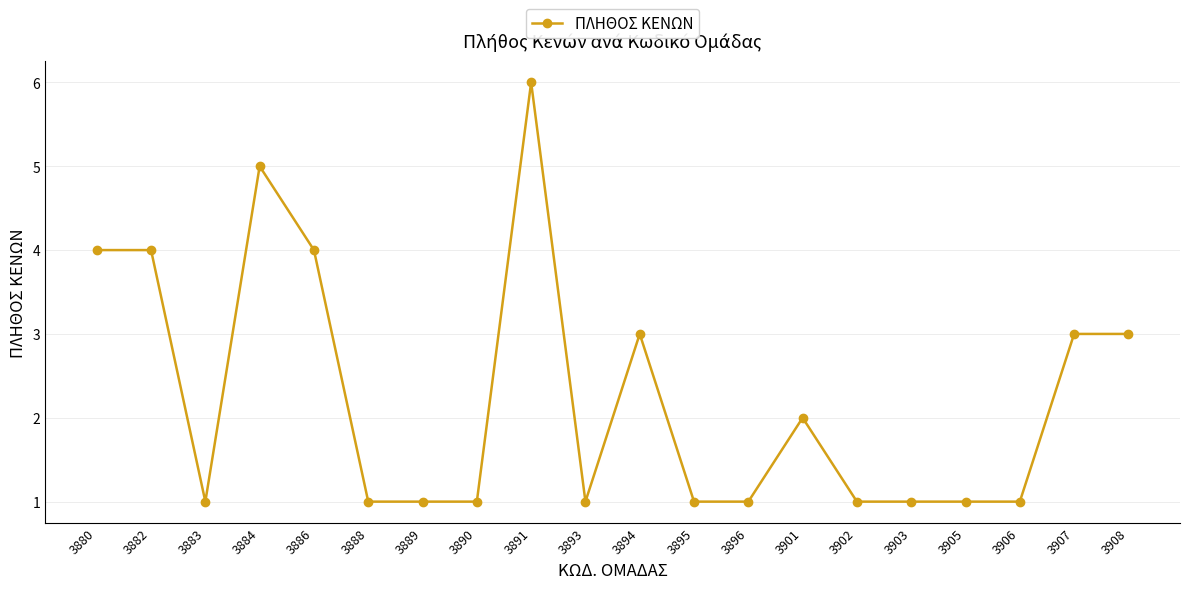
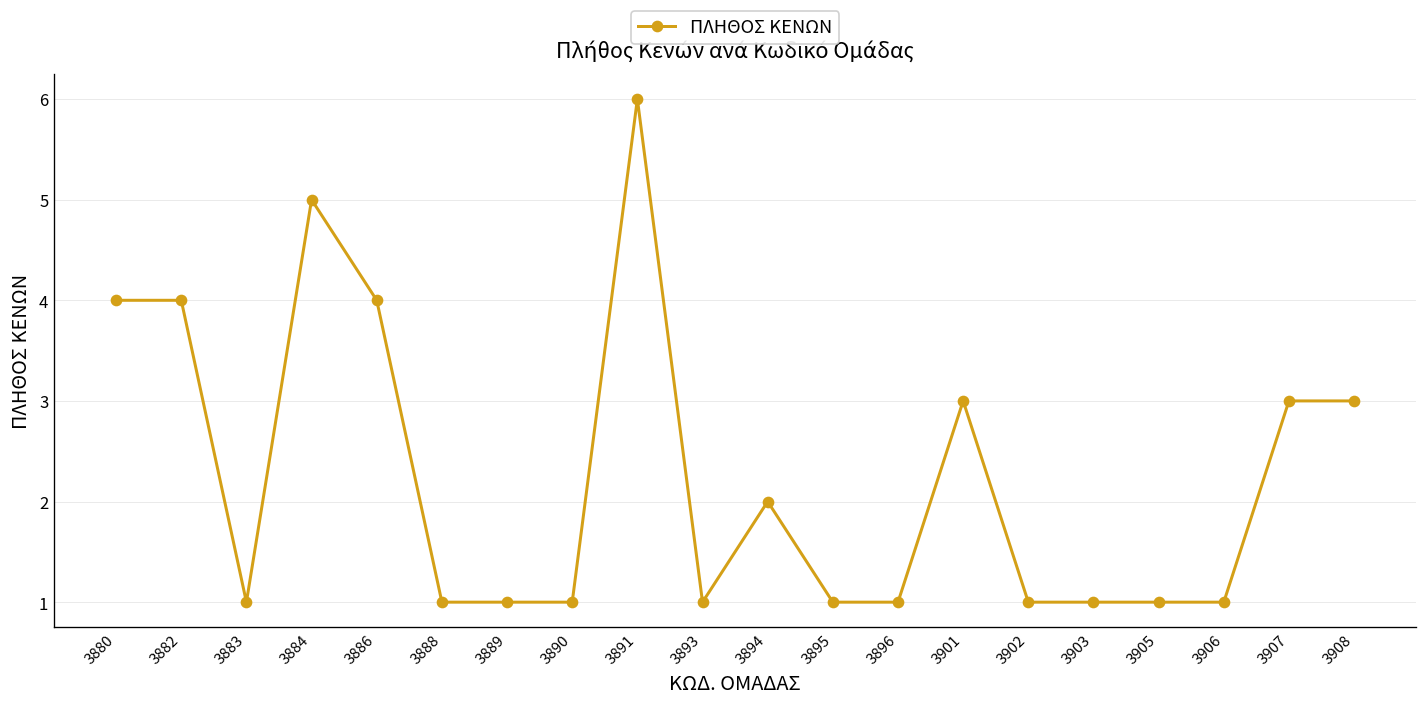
  {
    "3880": 4,
    "3882": 4,
    "3883": 1,
    "3884": 5,
    "3886": 4,
    "3888": 1,
    "3889": 1,
    "3890": 1,
    "3891": 6,
    "3893": 1,
-   "3894": 3,
+   "3894": 2,
    "3895": 1,
    "3896": 1,
-   "3901": 2,
+   "3901": 3,
    "3902": 1,
    "3903": 1,
    "3905": 1,
    "3906": 1,
    "3907": 3,
    "3908": 3
  }
